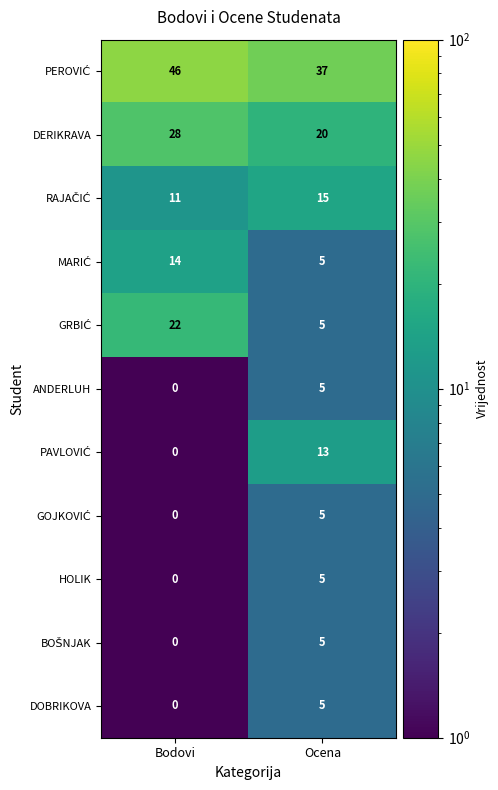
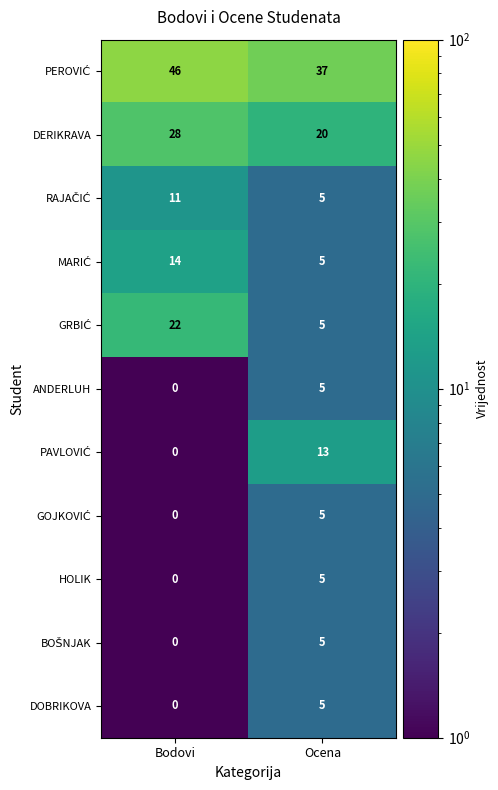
  {
    "PEROVIĆ": {
      "Bodovi": 46,
      "Ocena": 37
    },
    "DERIKRAVA": {
      "Bodovi": 28,
      "Ocena": 20
    },
    "RAJAČIĆ": {
      "Bodovi": 11,
-     "Ocena": 15
+     "Ocena": 5
    },
    "MARIĆ": {
      "Bodovi": 14,
      "Ocena": 5
    },
    "GRBIĆ": {
      "Bodovi": 22,
      "Ocena": 5
    },
    "ANDERLUH": {
      "Bodovi": 0,
      "Ocena": 5
    },
    "PAVLOVIĆ": {
      "Bodovi": 0,
      "Ocena": 13
    },
    "GOJKOVIĆ": {
      "Bodovi": 0,
      "Ocena": 5
    },
    "HOLIK": {
      "Bodovi": 0,
      "Ocena": 5
    },
    "BOŠNJAK": {
      "Bodovi": 0,
      "Ocena": 5
    },
    "DOBRIKOVA": {
      "Bodovi": 0,
      "Ocena": 5
    }
  }
